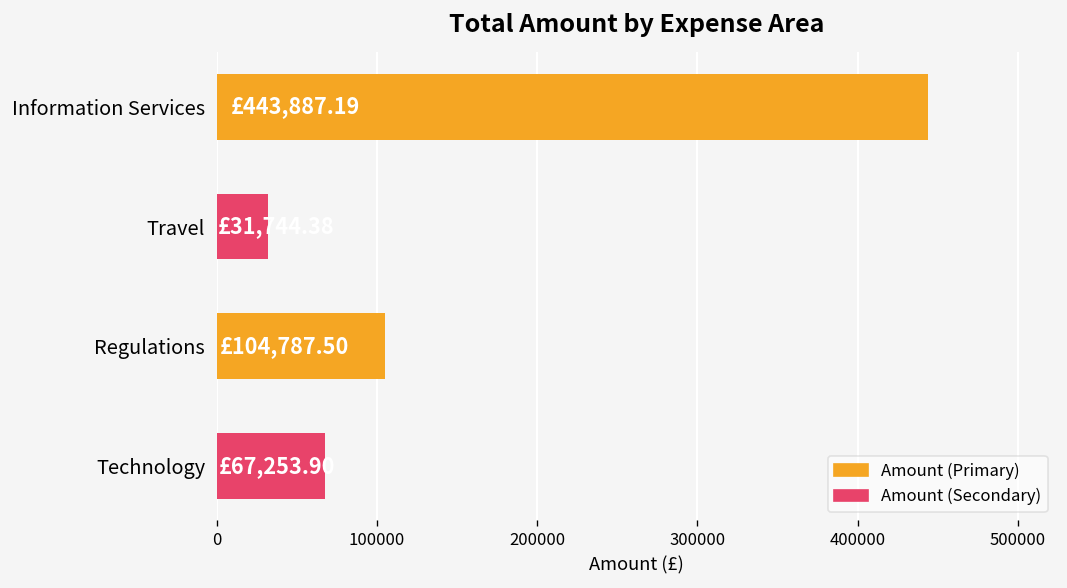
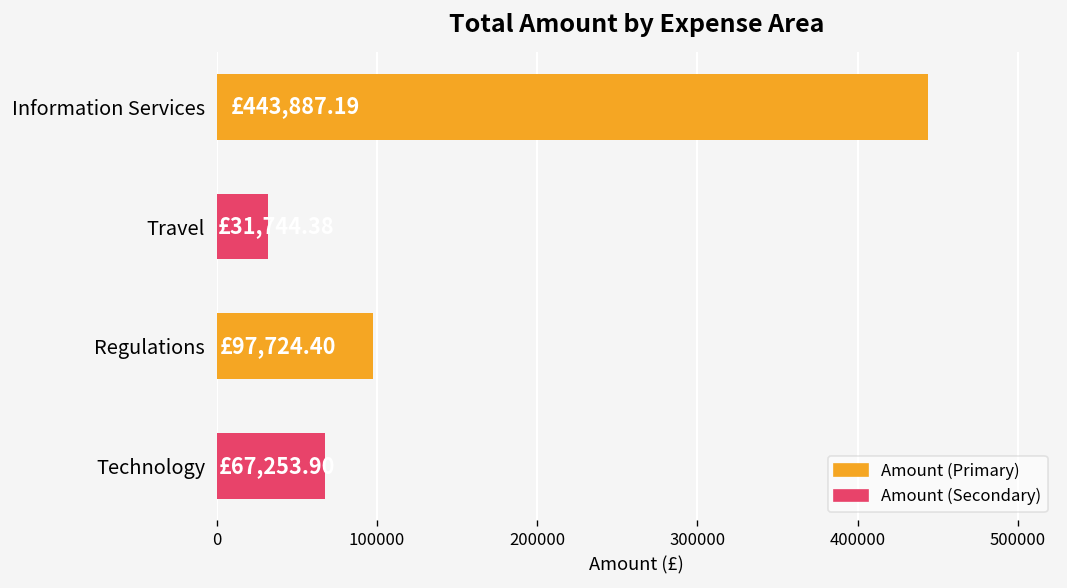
  {
    "Information Services": "£443,887.19",
-   "Regulations": "£104,787.50",
+   "Regulations": "£97,724.40",
    "Technology": "£67,253.90"
  }
